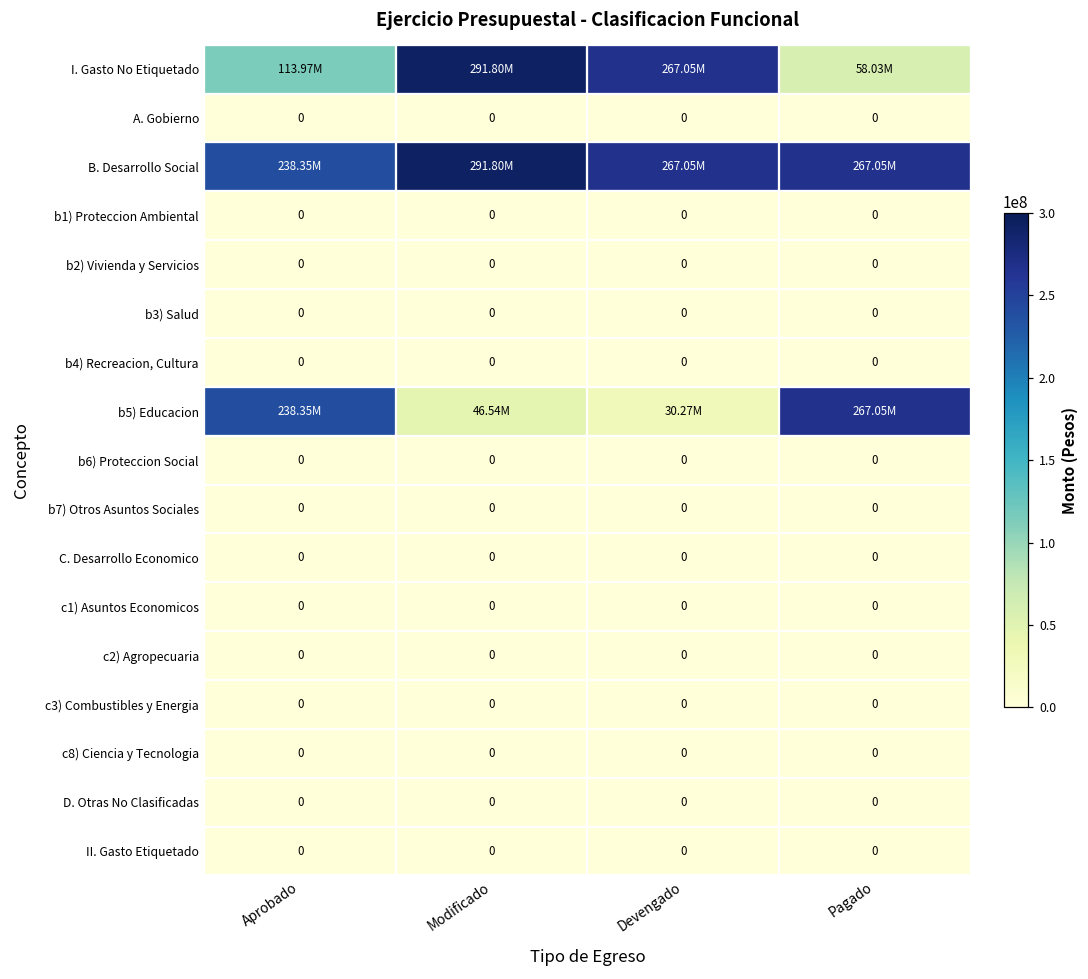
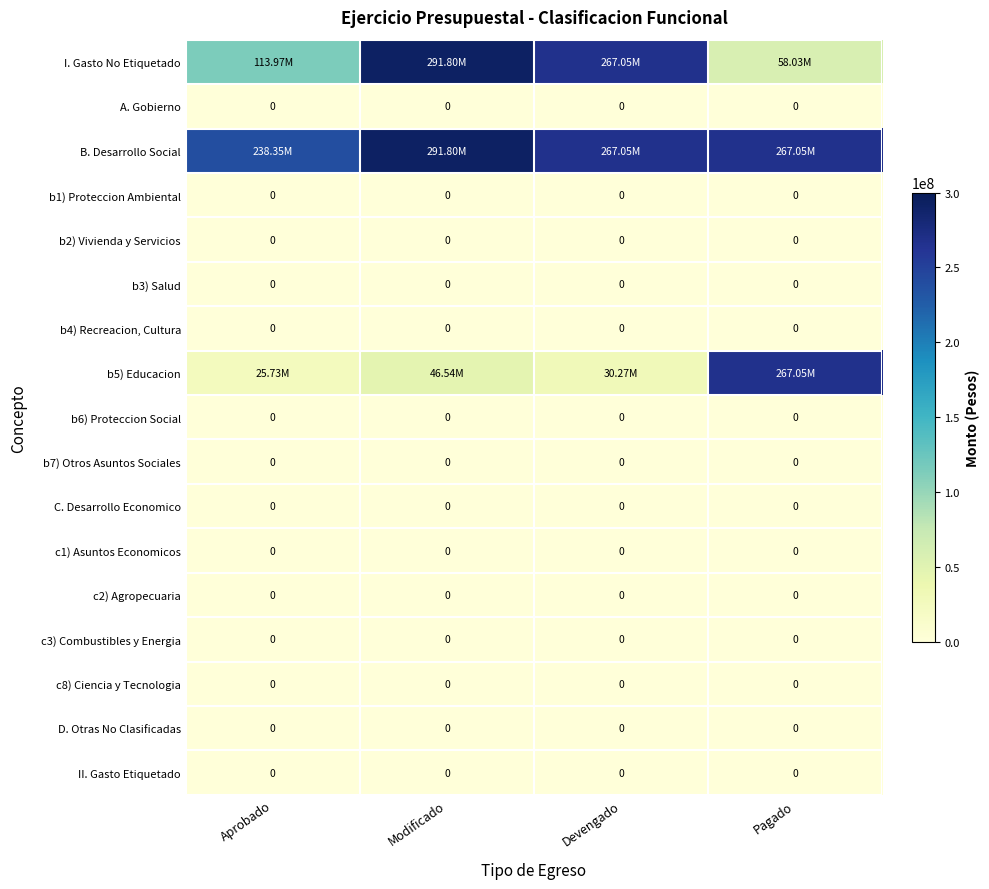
  {
    "I. Gasto No Etiquetado": {
      "Aprobado": "113.97M",
      "Modificado": "291.80M",
      "Devengado": "267.05M",
      "Pagado": "58.03M"
    },
    "A. Gobierno": {
      "Aprobado": "0",
      "Modificado": "0",
      "Devengado": "0",
      "Pagado": "0"
    },
    "B. Desarrollo Social": {
      "Aprobado": "238.35M",
      "Modificado": "291.80M",
      "Devengado": "267.05M",
      "Pagado": "267.05M"
    },
    "b1) Proteccion Ambiental": {
      "Aprobado": "0",
      "Modificado": "0",
      "Devengado": "0",
      "Pagado": "0"
    },
    "b2) Vivienda y Servicios": {
      "Aprobado": "0",
      "Modificado": "0",
      "Devengado": "0",
      "Pagado": "0"
    },
    "b3) Salud": {
      "Aprobado": "0",
      "Modificado": "0",
      "Devengado": "0",
      "Pagado": "0"
    },
    "b4) Recreacion, Cultura": {
      "Aprobado": "0",
      "Modificado": "0",
      "Devengado": "0",
      "Pagado": "0"
    },
    "b5) Educacion": {
-     "Aprobado": "238.35M",
+     "Aprobado": "25.73M",
      "Modificado": "46.54M",
      "Devengado": "30.27M",
      "Pagado": "267.05M"
    },
    "b6) Proteccion Social": {
      "Aprobado": "0",
      "Modificado": "0",
      "Devengado": "0",
      "Pagado": "0"
    },
    "b7) Otros Asuntos Sociales": {
      "Aprobado": "0",
      "Modificado": "0",
      "Devengado": "0",
      "Pagado": "0"
    },
    "C. Desarrollo Economico": {
      "Aprobado": "0",
      "Modificado": "0",
      "Devengado": "0",
      "Pagado": "0"
    },
    "c1) Asuntos Economicos": {
      "Aprobado": "0",
      "Modificado": "0",
      "Devengado": "0",
      "Pagado": "0"
    },
    "c2) Agropecuaria": {
      "Aprobado": "0",
      "Modificado": "0",
      "Devengado": "0",
      "Pagado": "0"
    },
    "c3) Combustibles y Energia": {
      "Aprobado": "0",
      "Modificado": "0",
      "Devengado": "0",
      "Pagado": "0"
    },
    "c8) Ciencia y Tecnologia": {
      "Aprobado": "0",
      "Modificado": "0",
      "Devengado": "0",
      "Pagado": "0"
    },
    "D. Otras No Clasificadas": {
      "Aprobado": "0",
      "Modificado": "0",
      "Devengado": "0",
      "Pagado": "0"
    },
    "II. Gasto Etiquetado": {
      "Aprobado": "0",
      "Modificado": "0",
      "Devengado": "0",
      "Pagado": "0"
    }
  }
